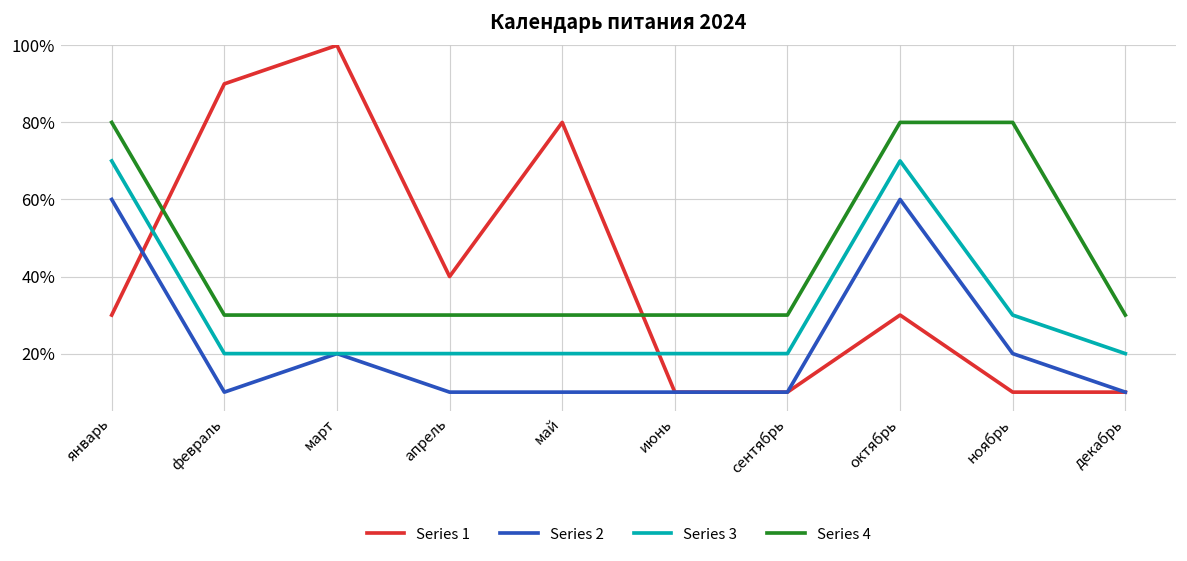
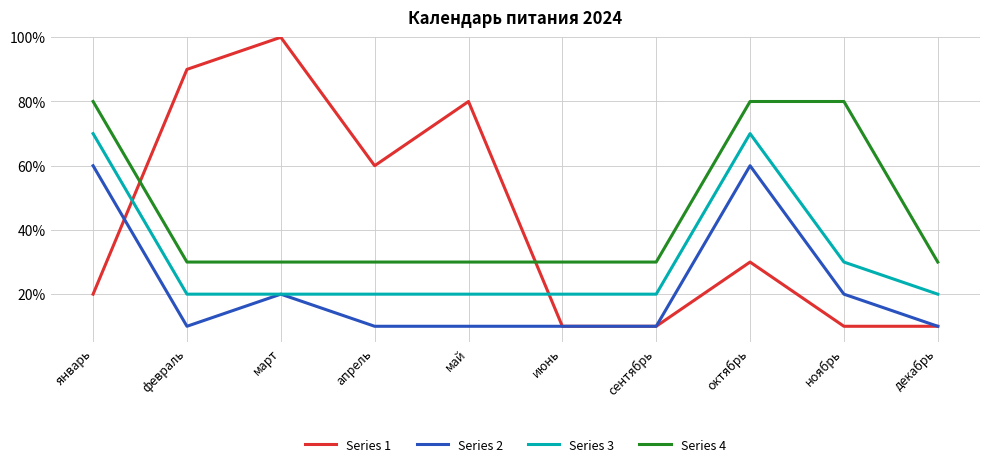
  {
    "Series 1": {
-     "январь": "30%",
+     "январь": "20%",
      "февраль": "90%",
      "март": "100%",
-     "апрель": "40%",
+     "апрель": "60%",
      "май": "80%",
      "октябрь": "30%",
      "ноябрь": "10%"
    },
    "Series 2": {
      "январь": "60%",
      "февраль": "10%",
      "апрель": "10%",
      "май": "10%",
      "октябрь": "60%",
      "ноябрь": "20%"
    },
    "Series 3": {
      "январь": "70%",
      "февраль": "20%",
      "апрель": "20%",
      "май": "20%",
      "июнь": "20%",
      "сентябрь": "20%",
      "октябрь": "70%",
      "ноябрь": "30%",
      "декабрь": "20%"
    },
    "Series 4": {
      "январь": "80%",
      "февраль": "30%",
      "март": "30%",
      "апрель": "30%",
      "май": "30%",
      "июнь": "30%",
      "сентябрь": "30%",
      "октябрь": "80%",
      "ноябрь": "80%",
      "декабрь": "30%"
    }
  }
